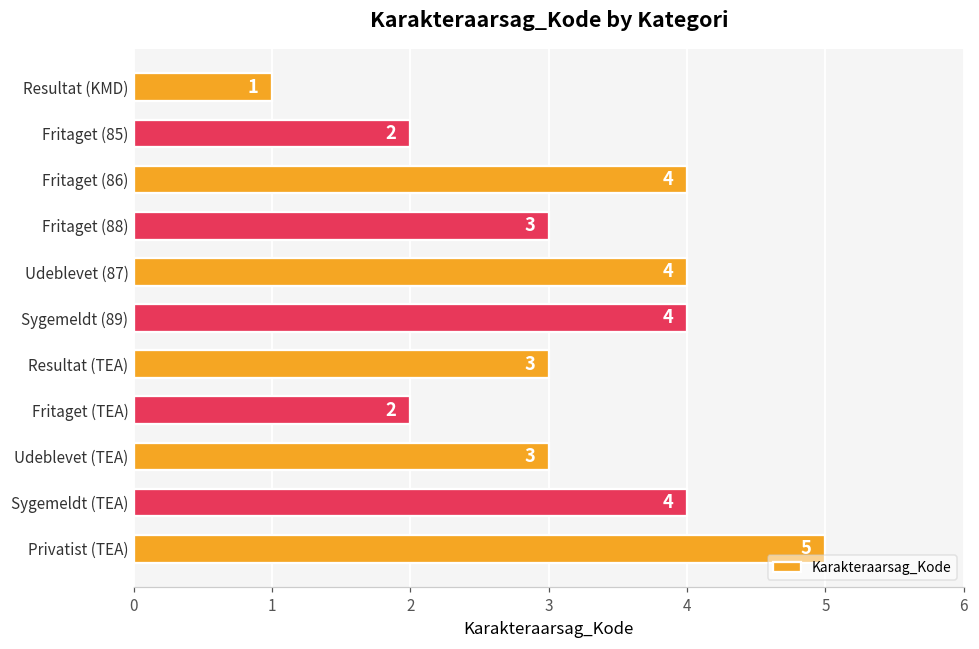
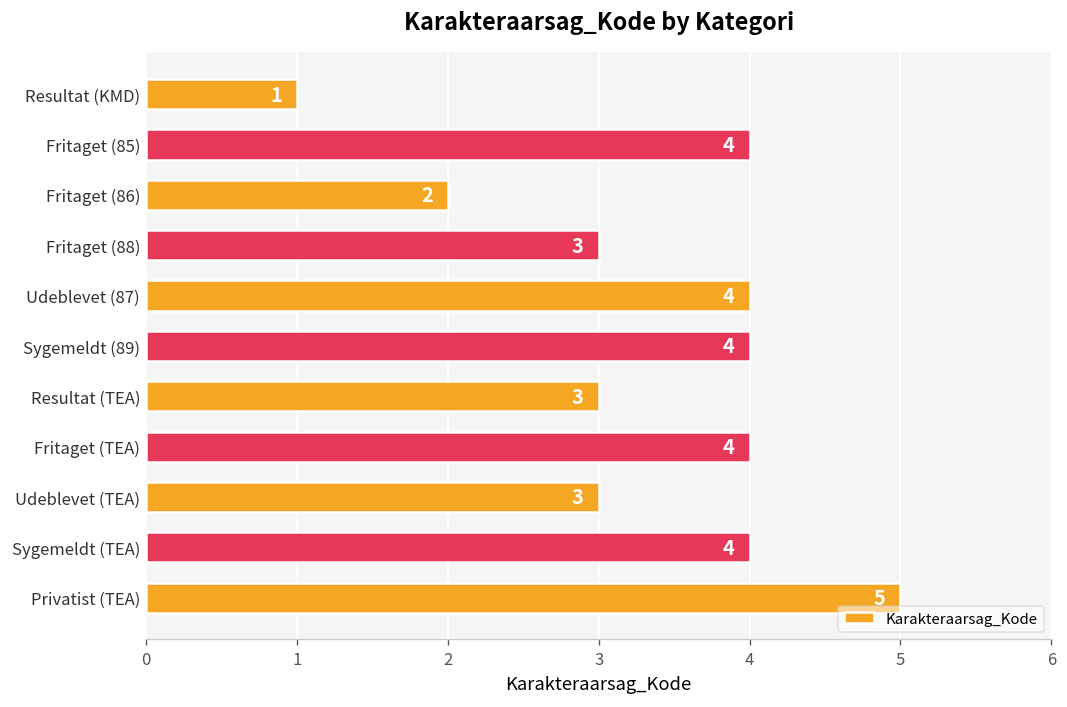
  {
    "Resultat (KMD)": 1,
-   "Fritaget (85)": 2,
-   "Fritaget (86)": 4,
+   "Fritaget (85)": 4,
+   "Fritaget (86)": 2,
    "Fritaget (88)": 3,
    "Udeblevet (87)": 4,
    "Sygemeldt (89)": 4,
    "Resultat (TEA)": 3,
-   "Fritaget (TEA)": 2,
+   "Fritaget (TEA)": 4,
    "Udeblevet (TEA)": 3,
    "Sygemeldt (TEA)": 4
  }
